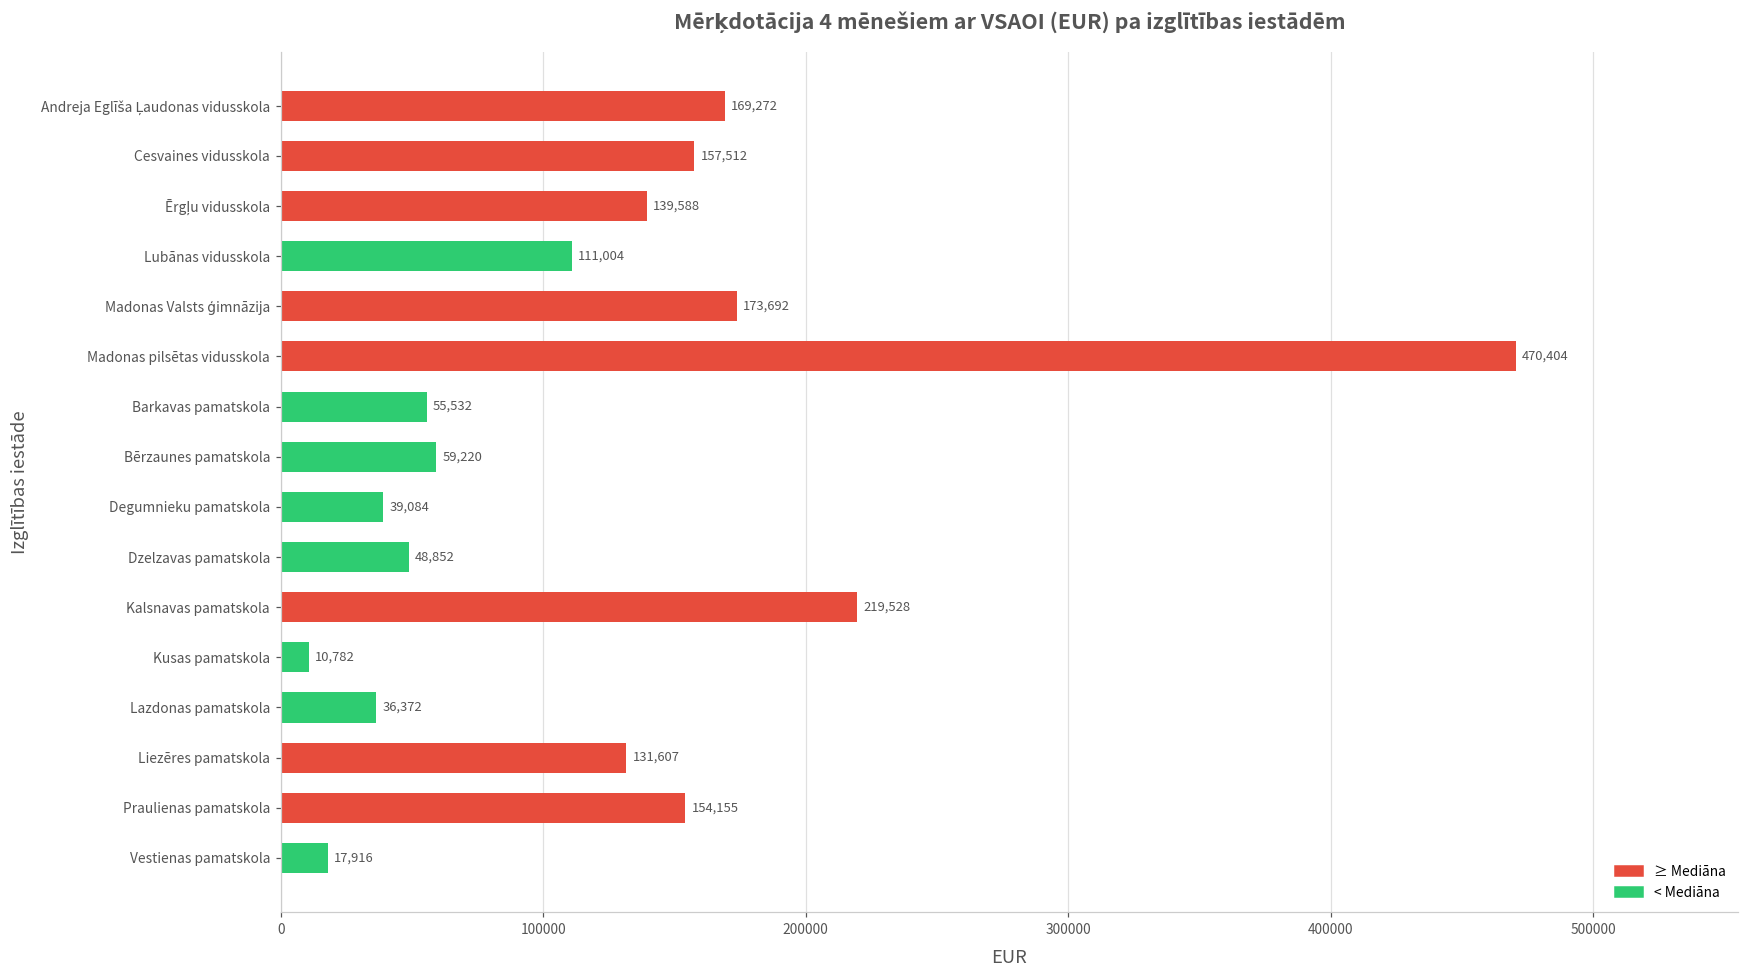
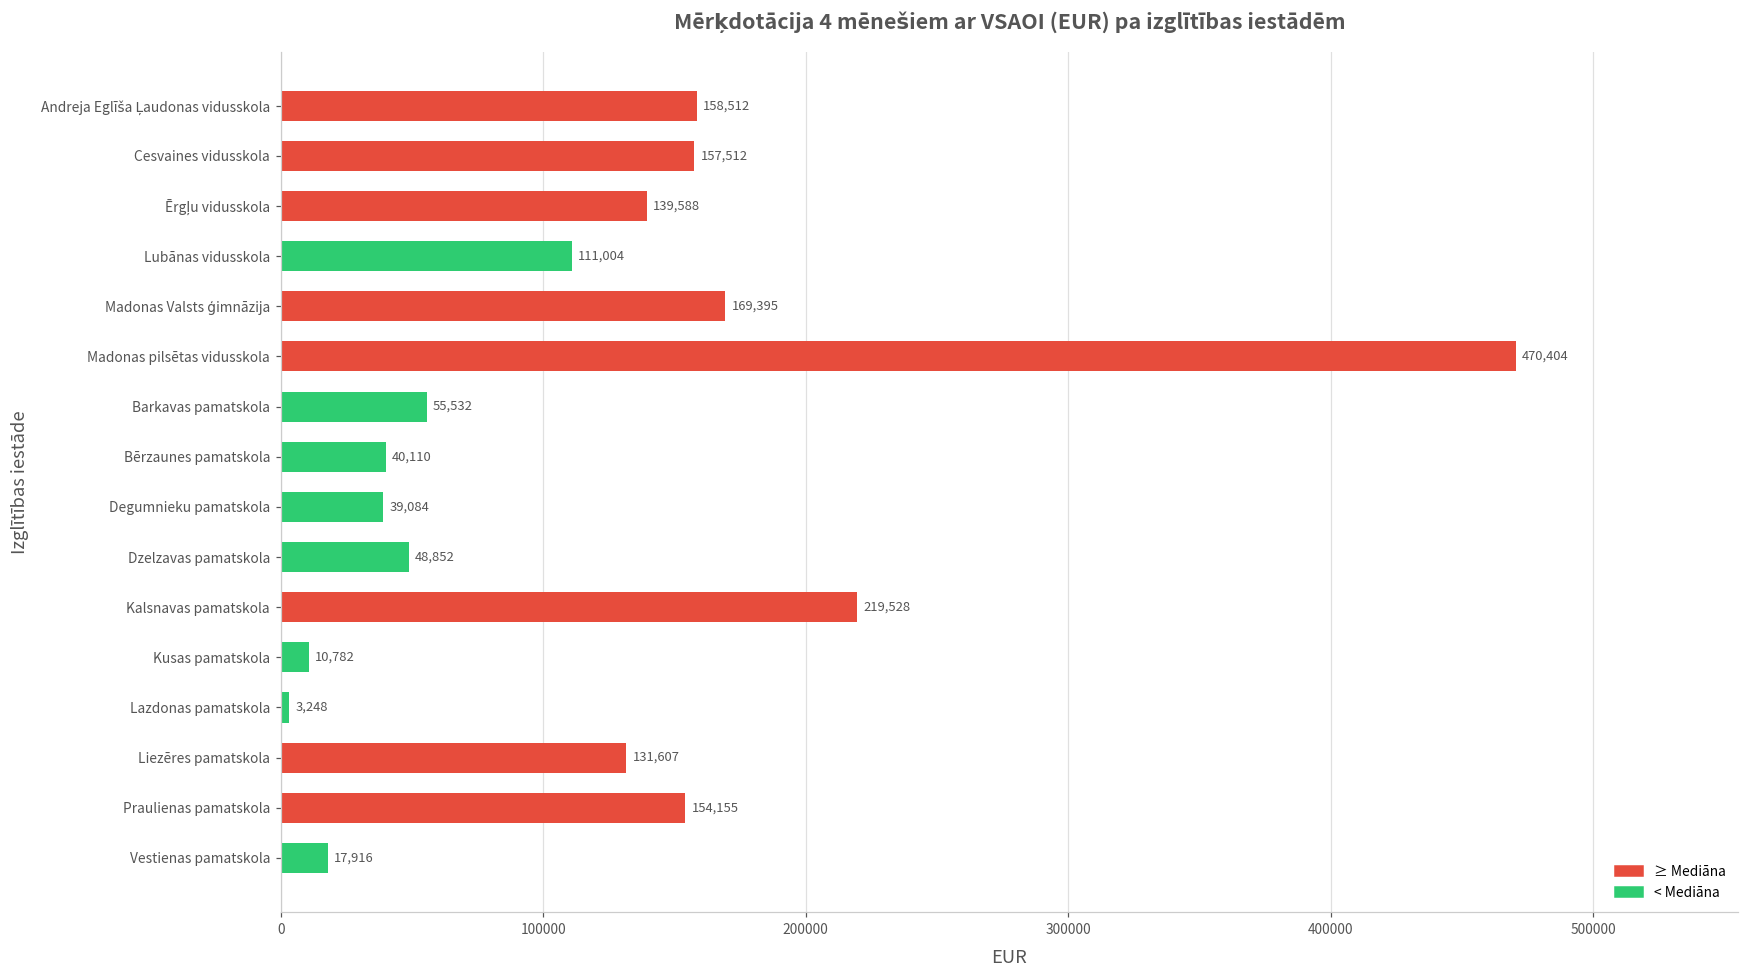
  {
-   "Andreja Eglīša Ļaudonas vidusskola": "169,272",
+   "Andreja Eglīša Ļaudonas vidusskola": "158,512",
    "Cesvaines vidusskola": "157,512",
    "Ērgļu vidusskola": "139,588",
    "Lubānas vidusskola": "111,004",
-   "Madonas Valsts ģimnāzija": "173,692",
+   "Madonas Valsts ģimnāzija": "169,395",
    "Madonas pilsētas vidusskola": "470,404",
    "Barkavas pamatskola": "55,532",
-   "Bērzaunes pamatskola": "59,220",
+   "Bērzaunes pamatskola": "40,110",
    "Degumnieku pamatskola": "39,084",
    "Dzelzavas pamatskola": "48,852",
    "Kalsnavas pamatskola": "219,528",
    "Kusas pamatskola": "10,782",
-   "Lazdonas pamatskola": "36,372",
+   "Lazdonas pamatskola": "3,248",
    "Liezēres pamatskola": "131,607",
    "Praulienas pamatskola": "154,155",
    "Vestienas pamatskola": "17,916"
  }
